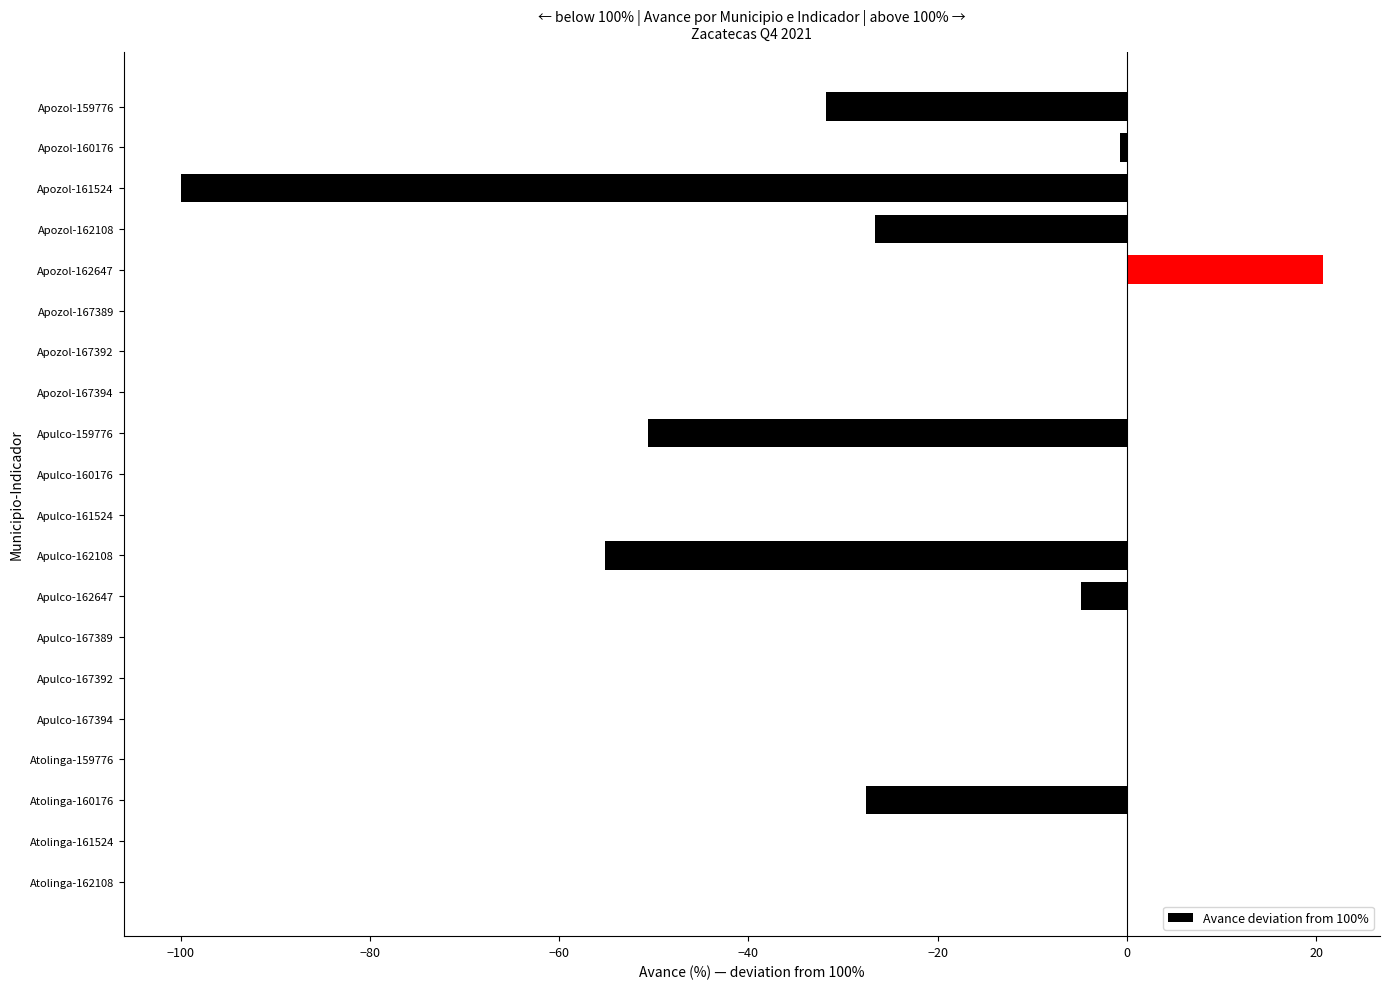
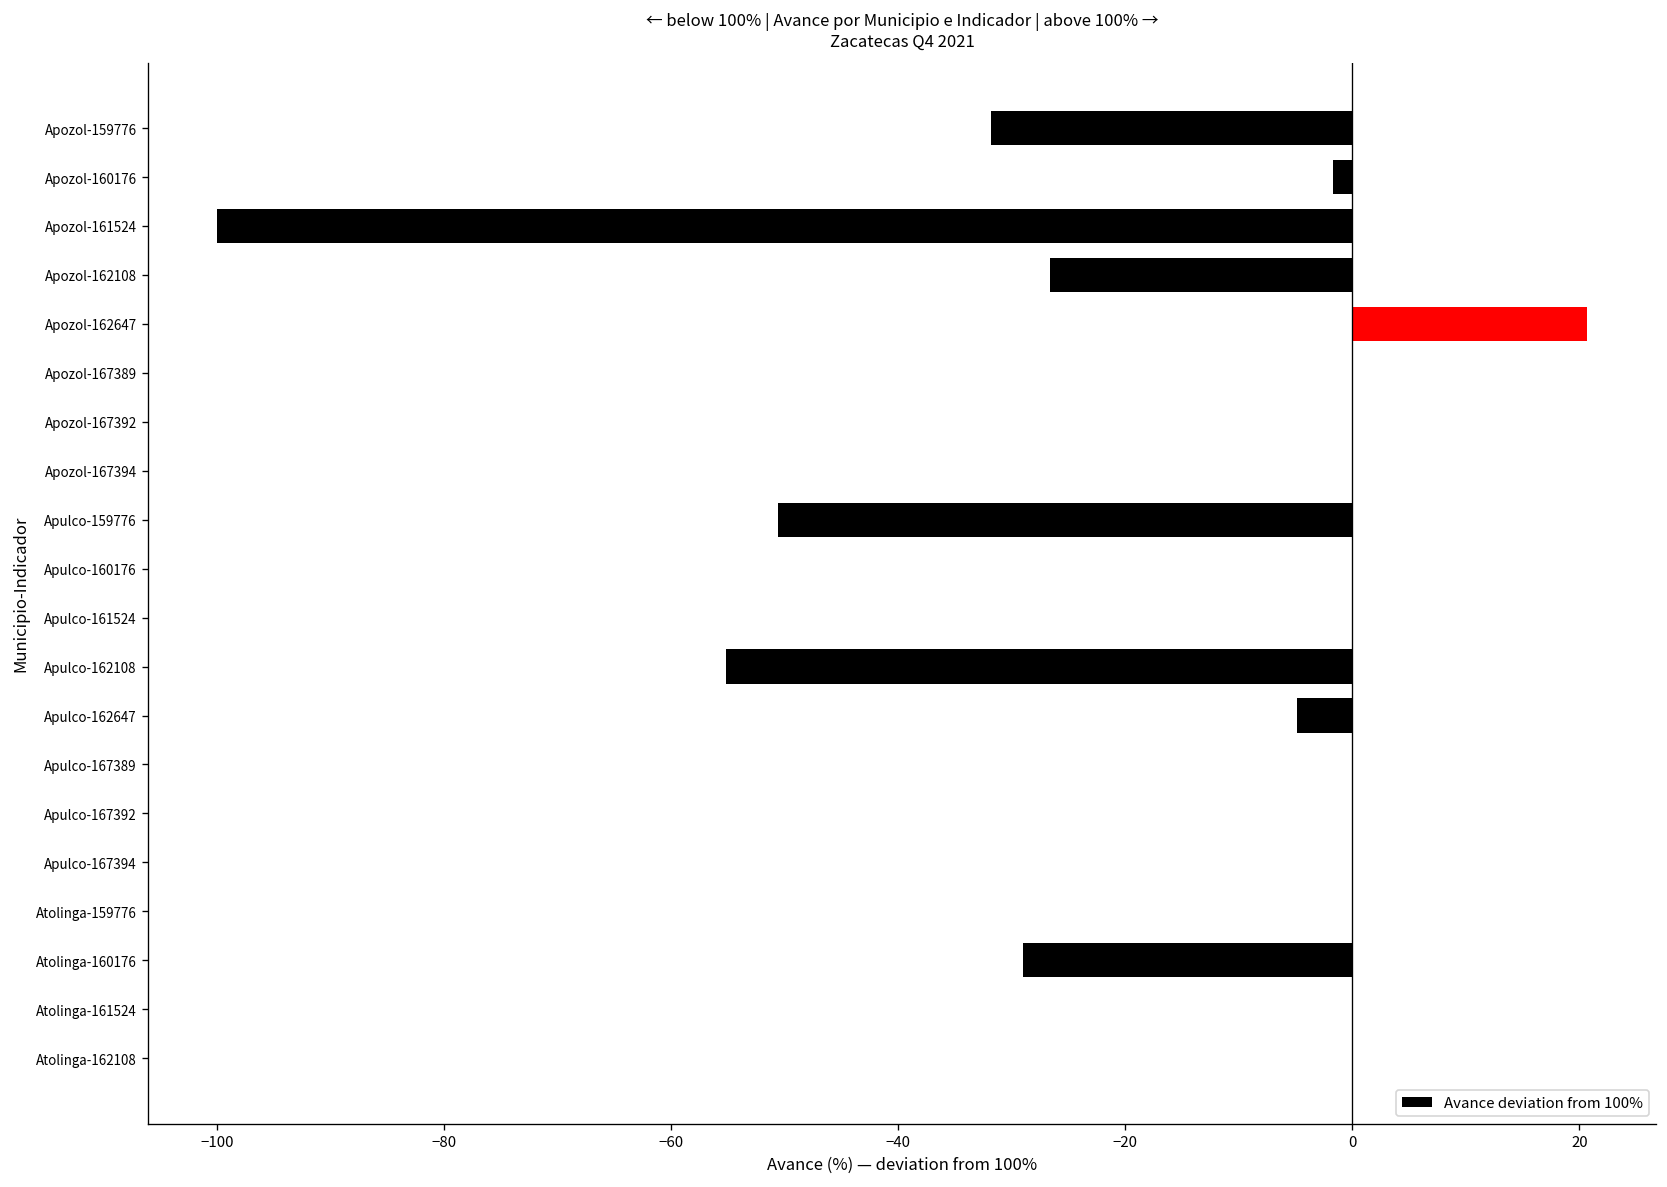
  {
    "Apozol-159776": -32,
-   "Apozol-160176": -1,
+   "Apozol-160176": -2,
    "Apozol-161524": -100,
    "Apozol-162108": -27,
    "Apozol-162647": 21,
    "Apozol-167389": 0,
    "Apozol-167392": 0,
    "Apozol-167394": 0,
    "Apulco-159776": -51,
    "Apulco-160176": 0,
    "Apulco-161524": 0,
    "Apulco-162108": -55,
    "Apulco-162647": -5,
    "Apulco-167389": 0,
    "Apulco-167392": 0,
    "Apulco-167394": 0,
    "Atolinga-159776": 0,
-   "Atolinga-160176": -28,
+   "Atolinga-160176": -29,
    "Atolinga-161524": 0,
    "Atolinga-162108": 0
  }
